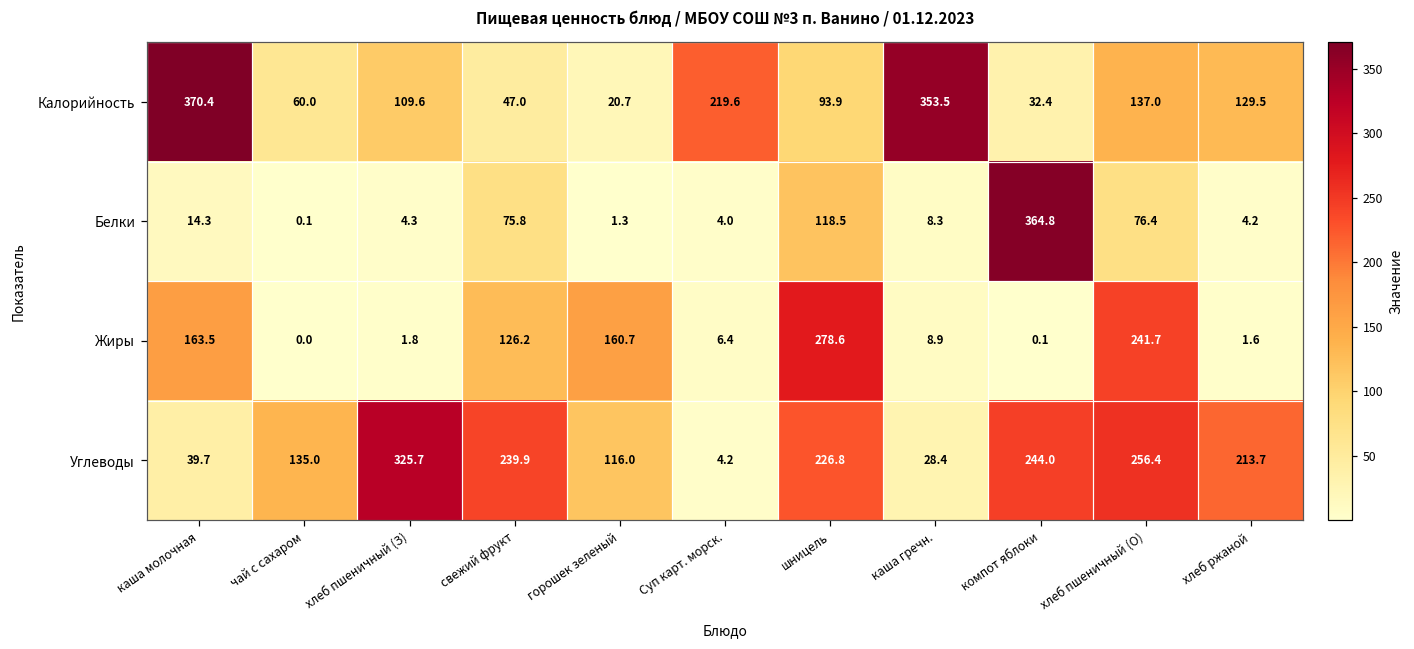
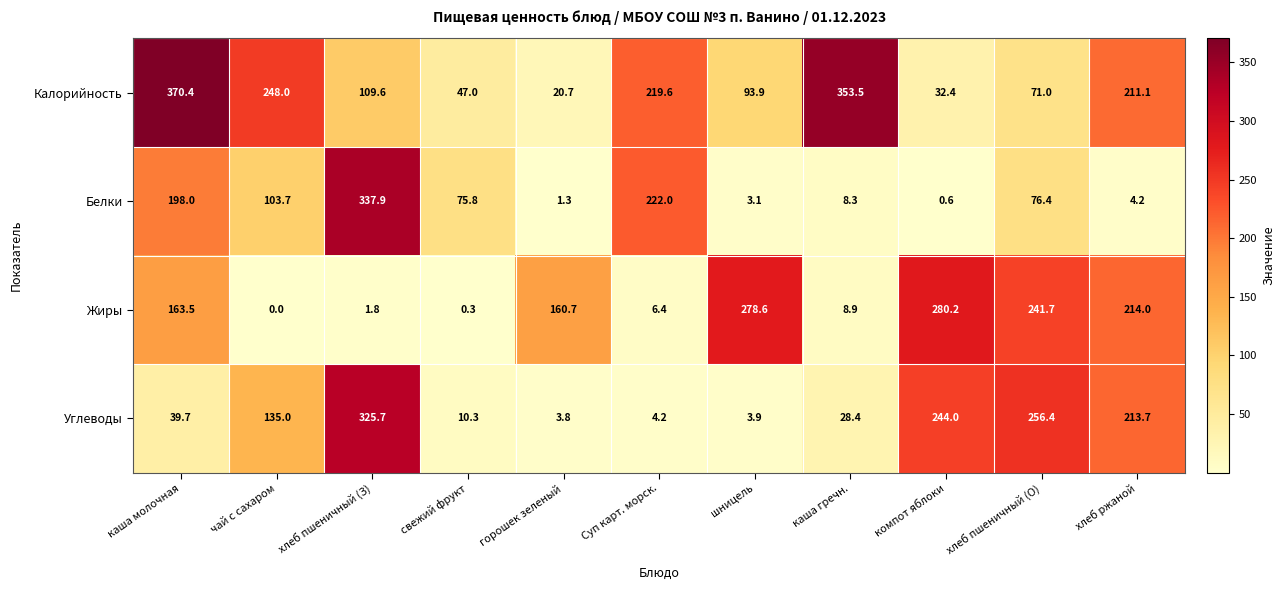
  {
    "Калорийность": {
      "каша молочная": 370.4,
-     "чай с сахаром": 60.0,
+     "чай с сахаром": 248.0,
      "хлеб пшеничный (З)": 109.6,
      "свежий фрукт": 47.0,
      "горошек зеленый": 20.7,
      "Суп карт. морск.": 219.6,
      "шницель": 93.9,
      "каша гречн.": 353.5,
      "компот яблоки": 32.4,
-     "хлеб пшеничный (О)": 137.0,
-     "хлеб ржаной": 129.5
+     "хлеб пшеничный (О)": 71.0,
+     "хлеб ржаной": 211.1
    },
    "Белки": {
-     "каша молочная": 14.3,
-     "чай с сахаром": 0.1,
-     "хлеб пшеничный (З)": 4.3,
+     "каша молочная": 198.0,
+     "чай с сахаром": 103.7,
+     "хлеб пшеничный (З)": 337.9,
      "свежий фрукт": 75.8,
      "горошек зеленый": 1.3,
-     "Суп карт. морск.": 4.0,
-     "шницель": 118.5,
+     "Суп карт. морск.": 222.0,
+     "шницель": 3.1,
      "каша гречн.": 8.3,
-     "компот яблоки": 364.8,
+     "компот яблоки": 0.6,
      "хлеб пшеничный (О)": 76.4,
      "хлеб ржаной": 4.2
    },
    "Жиры": {
      "каша молочная": 163.5,
      "чай с сахаром": 0.0,
      "хлеб пшеничный (З)": 1.8,
-     "свежий фрукт": 126.2,
+     "свежий фрукт": 0.3,
      "горошек зеленый": 160.7,
      "Суп карт. морск.": 6.4,
      "шницель": 278.6,
      "каша гречн.": 8.9,
-     "компот яблоки": 0.1,
+     "компот яблоки": 280.2,
      "хлеб пшеничный (О)": 241.7,
-     "хлеб ржаной": 1.6
+     "хлеб ржаной": 214.0
    },
    "Углеводы": {
      "каша молочная": 39.7,
      "чай с сахаром": 135.0,
      "хлеб пшеничный (З)": 325.7,
-     "свежий фрукт": 239.9,
-     "горошек зеленый": 116.0,
+     "свежий фрукт": 10.3,
+     "горошек зеленый": 3.8,
      "Суп карт. морск.": 4.2,
-     "шницель": 226.8,
+     "шницель": 3.9,
      "каша гречн.": 28.4,
      "компот яблоки": 244.0,
      "хлеб пшеничный (О)": 256.4,
      "хлеб ржаной": 213.7
    }
  }
